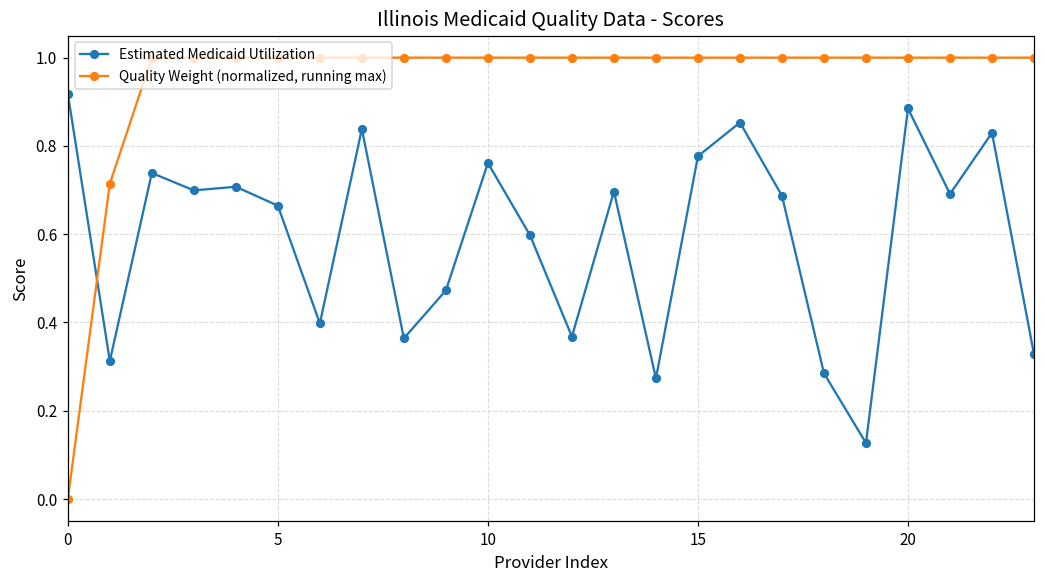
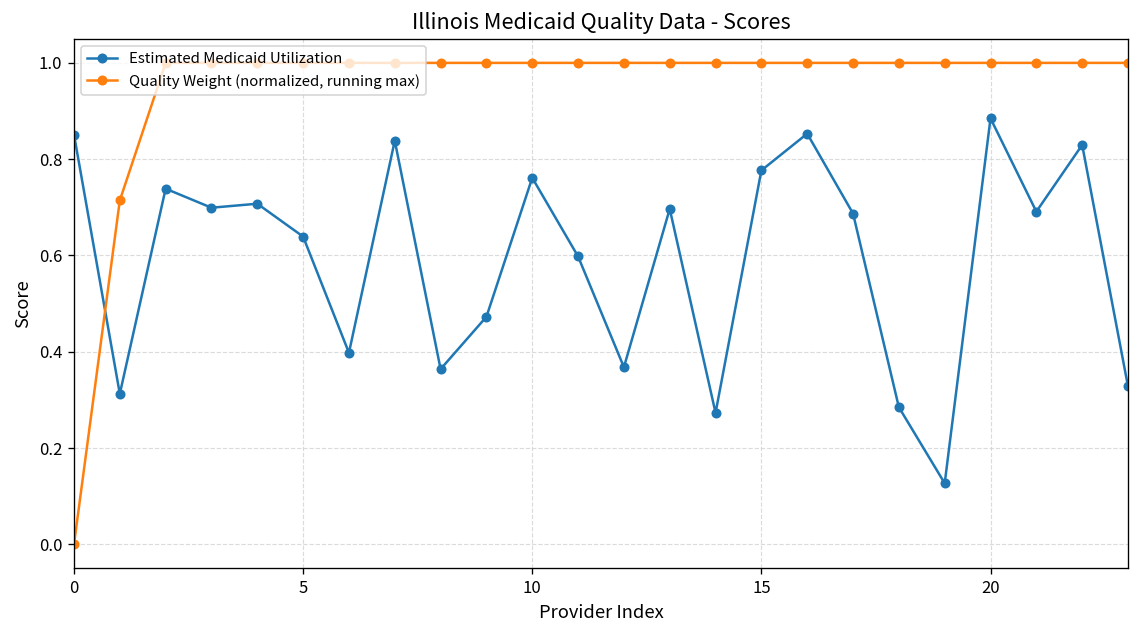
  {
    "Estimated Medicaid Utilization": {
-     "0": 0.92,
-     "5": 0.66,
+     "0": 0.85,
+     "5": 0.64,
      "10": 0.76,
      "15": 0.78,
      "20": 0.88
    },
    "Quality Weight (normalized, running max)": {
      "0": 0.00,
      "10": 1.00,
      "15": 1.00,
      "20": 1.00
    }
  }
